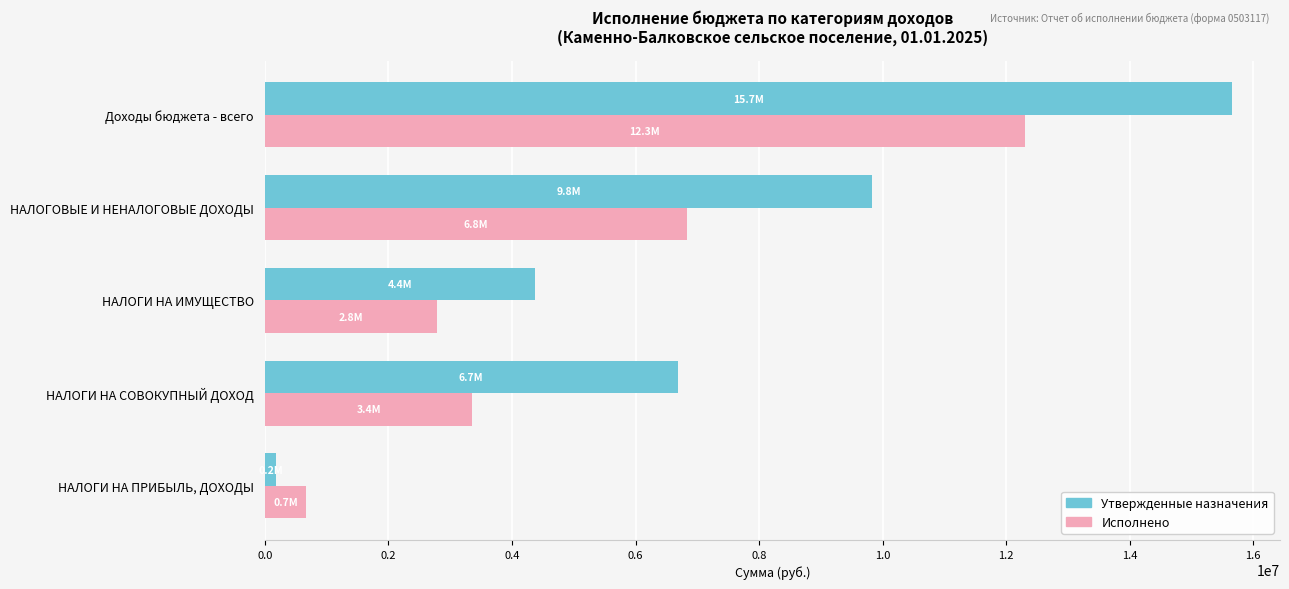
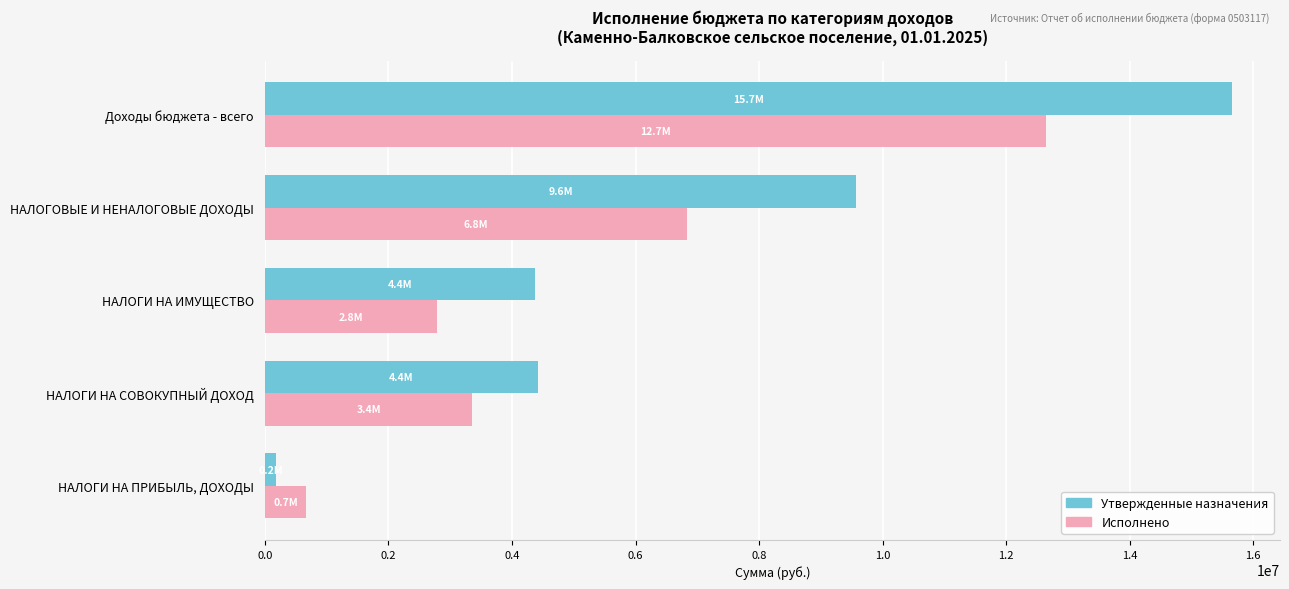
  {
    "Утвержденные назначения": {
      "Доходы бюджета - всего": "15.7M",
-     "НАЛОГОВЫЕ И НЕНАЛОГОВЫЕ ДОХОДЫ": "9.8M",
+     "НАЛОГОВЫЕ И НЕНАЛОГОВЫЕ ДОХОДЫ": "9.6M",
      "НАЛОГИ НА ИМУЩЕСТВО": "4.4M",
-     "НАЛОГИ НА СОВОКУПНЫЙ ДОХОД": "6.7M"
+     "НАЛОГИ НА СОВОКУПНЫЙ ДОХОД": "4.4M"
    },
    "Исполнено": {
-     "Доходы бюджета - всего": "12.3M",
+     "Доходы бюджета - всего": "12.7M",
      "НАЛОГОВЫЕ И НЕНАЛОГОВЫЕ ДОХОДЫ": "6.8M",
      "НАЛОГИ НА ИМУЩЕСТВО": "2.8M",
      "НАЛОГИ НА СОВОКУПНЫЙ ДОХОД": "3.4M",
      "НАЛОГИ НА ПРИБЫЛЬ, ДОХОДЫ": "0.7M"
    }
  }
